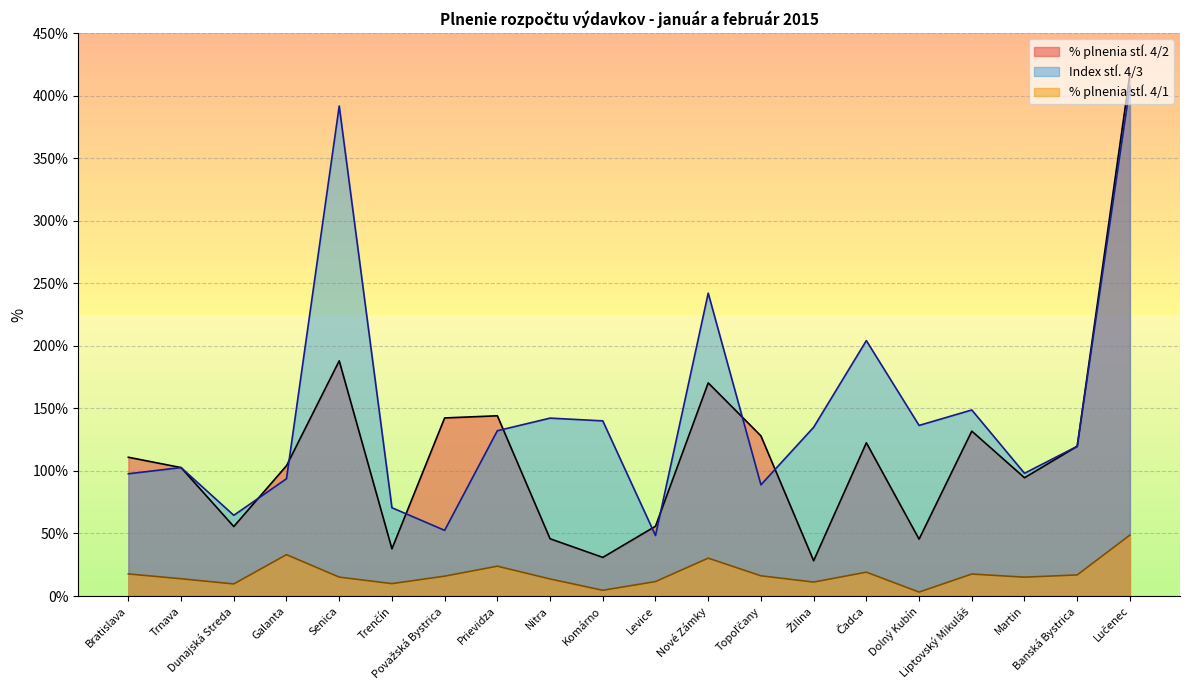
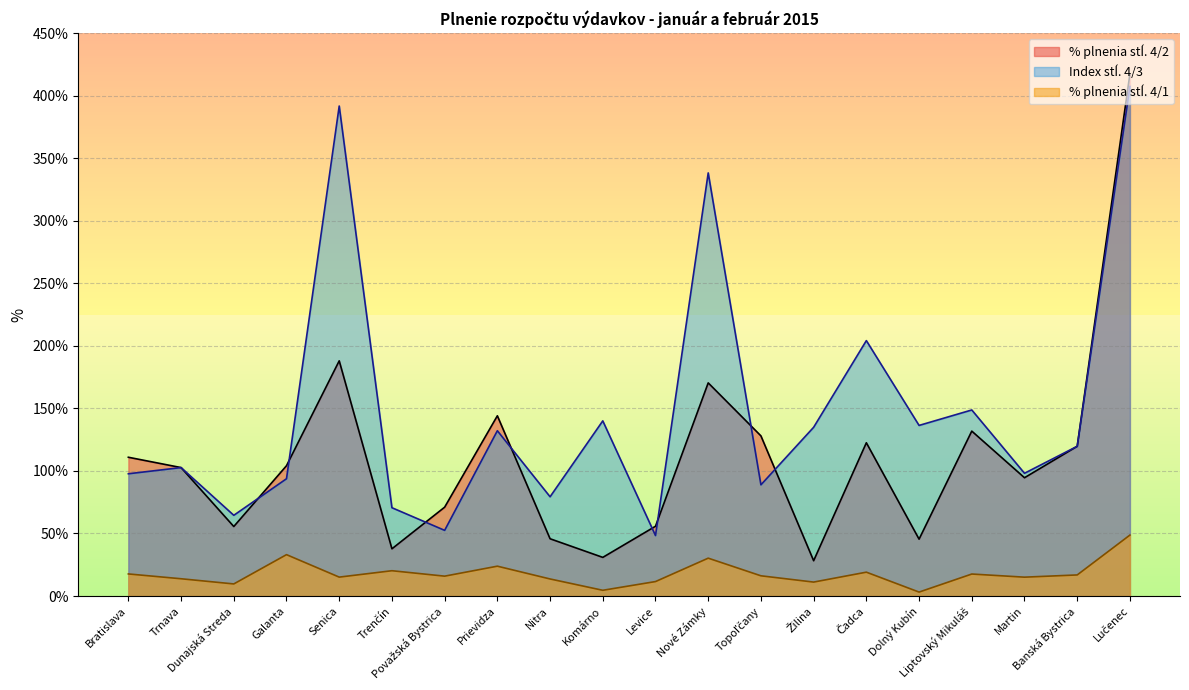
  {
    "% plnenia stĺ. 4/2": {
      "Bratislava": "111%",
      "Dunajská Streda": "56%",
      "Galanta": "104%",
      "Senica": "188%",
      "Trenčín": "38%",
-     "Považská Bystrica": "142%",
+     "Považská Bystrica": "71%",
      "Prievidza": "144%",
      "Nitra": "46%",
      "Komárno": "31%",
      "Levice": "56%",
      "Nové Zámky": "170%",
      "Topoľčany": "128%",
      "Žilina": "28%",
      "Čadca": "123%",
      "Dolný Kubín": "45%",
      "Liptovský Mikuláš": "132%",
      "Martin": "95%"
    },
    "Index stĺ. 4/3": {
      "Bratislava": "98%",
      "Dunajská Streda": "65%",
      "Galanta": "94%",
      "Senica": "392%",
      "Trenčín": "71%",
      "Považská Bystrica": "52%",
      "Prievidza": "132%",
-     "Nitra": "142%",
+     "Nitra": "79%",
      "Komárno": "140%",
      "Levice": "48%",
-     "Nové Zámky": "242%",
+     "Nové Zámky": "338%",
      "Topoľčany": "89%",
      "Žilina": "135%",
      "Čadca": "204%",
      "Dolný Kubín": "136%",
      "Liptovský Mikuláš": "149%",
      "Martin": "98%"
    },
    "% plnenia stĺ. 4/1": {
      "Bratislava": "18%",
      "Trnava": "14%",
      "Dunajská Streda": "10%",
      "Galanta": "33%",
      "Senica": "15%",
-     "Trenčín": "10%",
+     "Trenčín": "20%",
      "Považská Bystrica": "16%",
      "Prievidza": "24%",
      "Nitra": "14%",
      "Komárno": "5%",
      "Levice": "12%",
      "Nové Zámky": "30%",
      "Topoľčany": "16%",
      "Žilina": "11%",
      "Čadca": "19%",
      "Dolný Kubín": "3%",
      "Liptovský Mikuláš": "18%",
      "Martin": "15%",
      "Banská Bystrica": "17%",
      "Lučenec": "49%"
    }
  }
